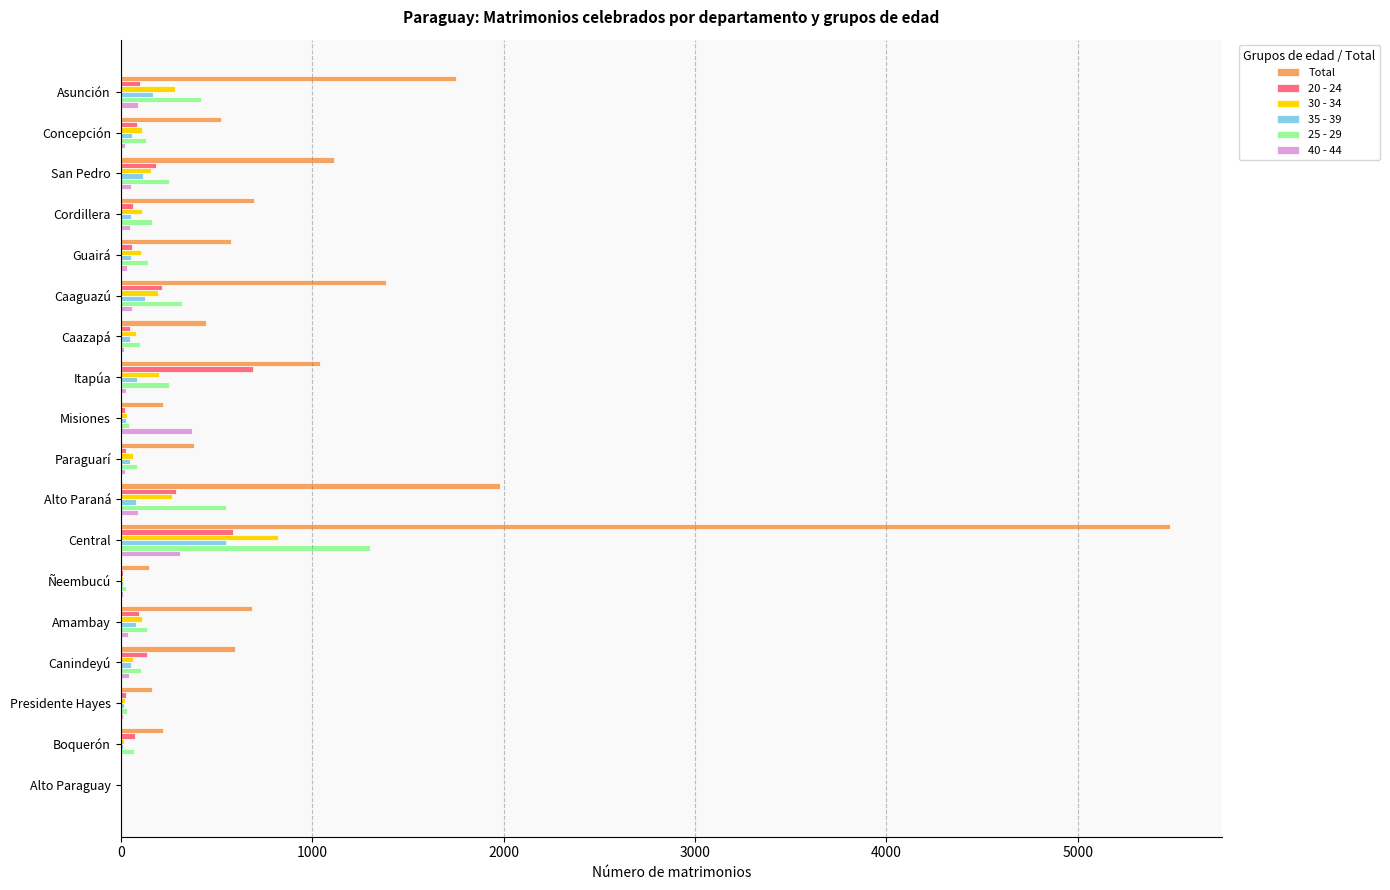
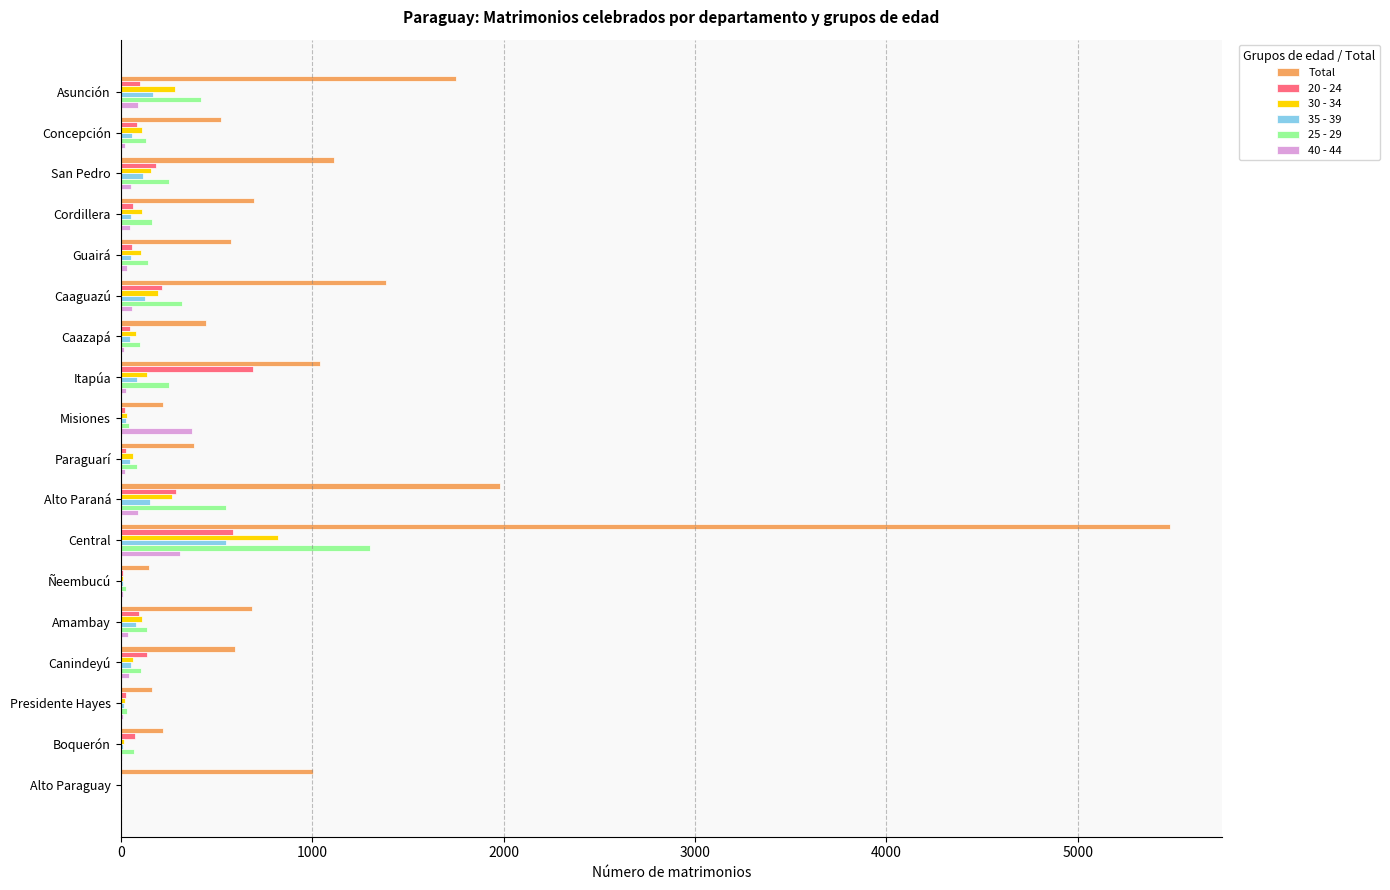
  {
    "Total": {
      "Asunción": 1750,
      "Concepción": 520,
      "San Pedro": 1120,
      "Cordillera": 700,
      "Guairá": 580,
      "Caaguazú": 1390,
      "Caazapá": 450,
      "Itapúa": 1040,
      "Misiones": 220,
      "Paraguarí": 380,
      "Alto Paraná": 1980,
      "Central": 5480,
      "Ñeembucú": 150,
      "Amambay": 690,
      "Canindeyú": 600,
      "Presidente Hayes": 170,
      "Boquerón": 220,
-     "Alto Paraguay": 0
+     "Alto Paraguay": 1010
    },
    "20 - 24": {
      "Asunción": 100,
      "Concepción": 90,
      "San Pedro": 180,
      "Cordillera": 60,
      "Guairá": 60,
      "Caaguazú": 220,
      "Caazapá": 50,
      "Itapúa": 690,
      "Misiones": 20,
      "Paraguarí": 30,
      "Alto Paraná": 290,
      "Central": 580,
      "Amambay": 100,
      "Canindeyú": 140,
      "Presidente Hayes": 30,
      "Boquerón": 70
    },
    "30 - 34": {
      "Asunción": 280,
      "Concepción": 110,
      "San Pedro": 160,
      "Cordillera": 110,
      "Guairá": 100,
      "Caaguazú": 200,
      "Caazapá": 80,
-     "Itapúa": 200,
+     "Itapúa": 140,
      "Misiones": 30,
      "Paraguarí": 70,
      "Alto Paraná": 270,
      "Central": 820,
      "Amambay": 110,
      "Canindeyú": 60,
      "Presidente Hayes": 20,
      "Boquerón": 20
    },
    "35 - 39": {
      "Asunción": 170,
      "Concepción": 60,
      "San Pedro": 120,
      "Cordillera": 60,
      "Guairá": 60,
      "Caaguazú": 130,
      "Caazapá": 50,
      "Itapúa": 90,
      "Misiones": 30,
      "Paraguarí": 50,
-     "Alto Paraná": 80,
+     "Alto Paraná": 150,
      "Central": 550,
      "Ñeembucú": 10,
      "Amambay": 80,
      "Canindeyú": 50,
      "Presidente Hayes": 20,
      "Alto Paraguay": 0
    },
    "25 - 29": {
      "Asunción": 420,
      "Concepción": 130,
      "San Pedro": 250,
      "Cordillera": 170,
      "Guairá": 140,
      "Caaguazú": 320,
      "Caazapá": 100,
      "Itapúa": 250,
      "Misiones": 40,
      "Paraguarí": 90,
      "Alto Paraná": 550,
      "Central": 1300,
      "Ñeembucú": 30,
      "Amambay": 140,
      "Canindeyú": 110,
      "Presidente Hayes": 40,
      "Boquerón": 70
    },
    "40 - 44": {
      "Asunción": 90,
      "Concepción": 20,
      "San Pedro": 50,
      "Cordillera": 50,
      "Guairá": 30,
      "Caaguazú": 60,
      "Caazapá": 20,
      "Itapúa": 30,
      "Misiones": 380,
      "Paraguarí": 20,
      "Alto Paraná": 90,
      "Central": 310,
      "Amambay": 40,
      "Canindeyú": 40,
      "Alto Paraguay": 0
    }
  }
